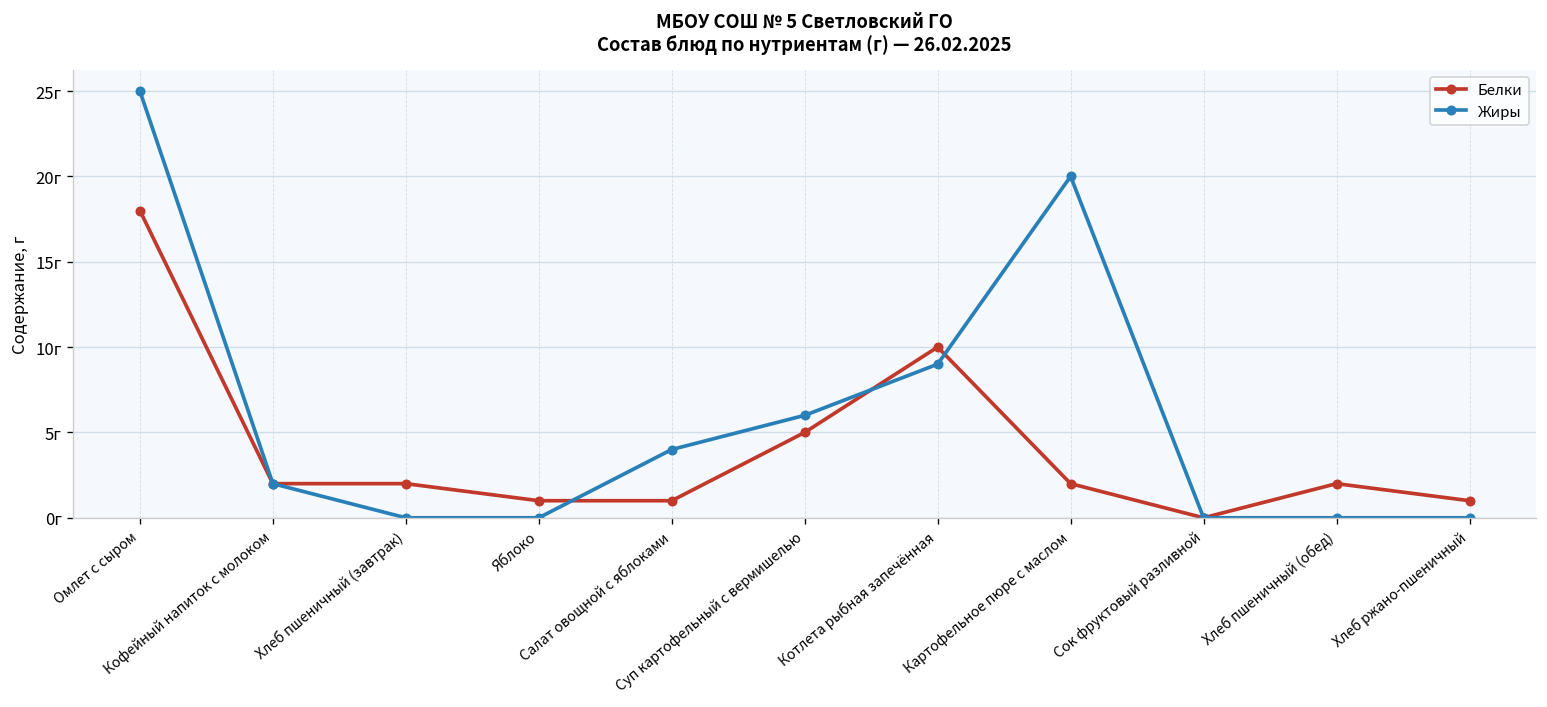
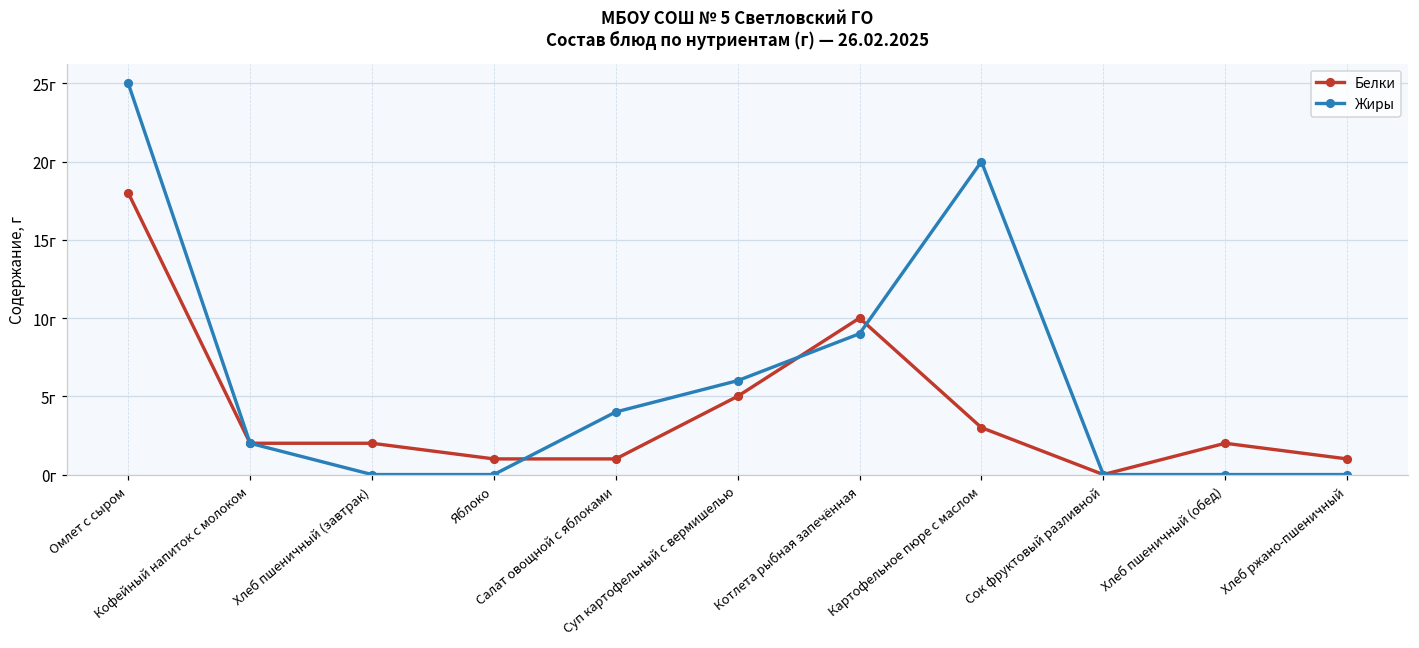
  {
    "Белки": {
      "Омлет с сыром": "18г",
      "Хлеб пшеничный (завтрак)": "2г",
      "Яблоко": "1г",
      "Салат овощной с яблоками": "1г",
      "Суп картофельный с вермишелью": "5г",
      "Котлета рыбная запечённая": "10г",
-     "Картофельное пюре с маслом": "2г",
+     "Картофельное пюре с маслом": "3г",
      "Хлеб пшеничный (обед)": "2г",
      "Хлеб ржано-пшеничный": "1г"
    },
    "Жиры": {
      "Омлет с сыром": "25г",
      "Хлеб пшеничный (завтрак)": "0г",
      "Яблоко": "0г",
      "Салат овощной с яблоками": "4г",
      "Суп картофельный с вермишелью": "6г",
      "Котлета рыбная запечённая": "9г",
      "Картофельное пюре с маслом": "20г",
      "Хлеб пшеничный (обед)": "0г",
      "Хлеб ржано-пшеничный": "0г"
    }
  }
